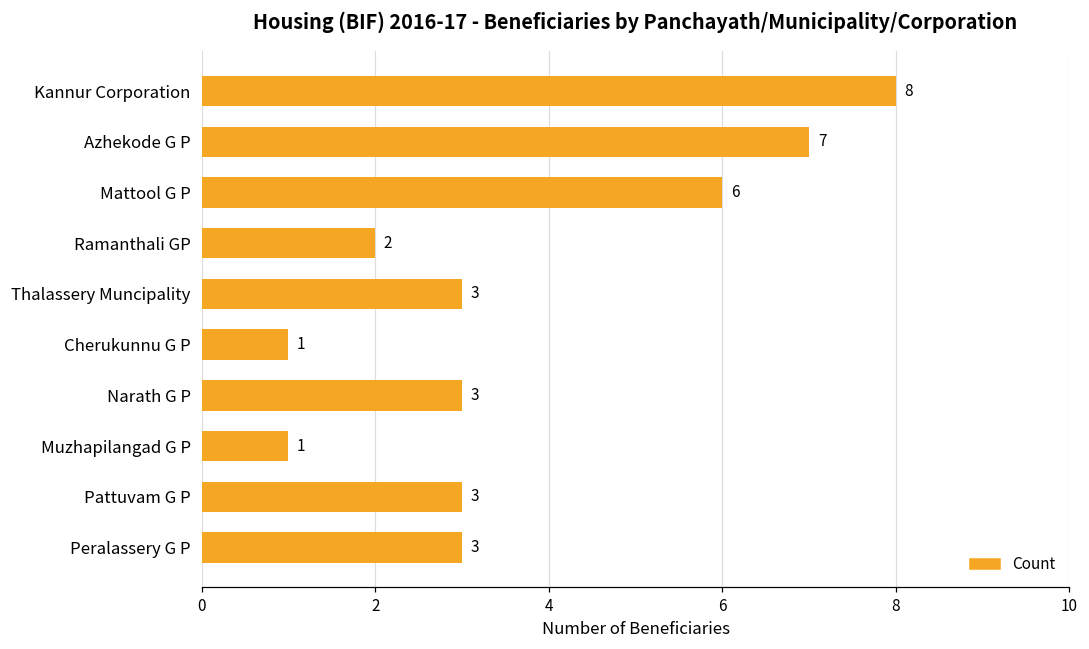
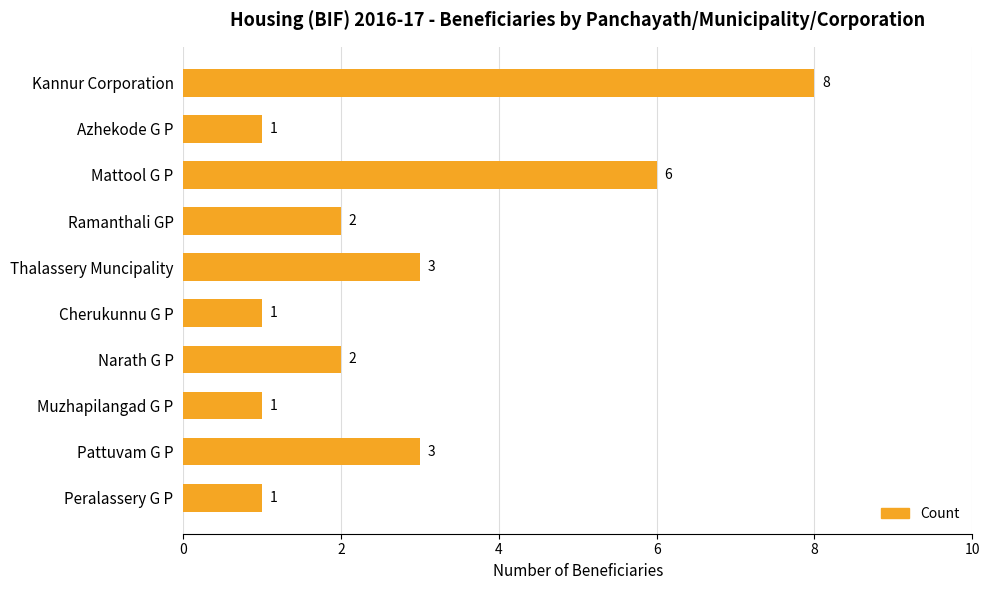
  {
    "Kannur Corporation": 8,
-   "Azhekode G P": 7,
+   "Azhekode G P": 1,
    "Mattool G P": 6,
    "Ramanthali GP": 2,
    "Thalassery Muncipality": 3,
    "Cherukunnu G P": 1,
-   "Narath G P": 3,
+   "Narath G P": 2,
    "Muzhapilangad G P": 1,
    "Pattuvam G P": 3,
-   "Peralassery G P": 3
+   "Peralassery G P": 1
  }
